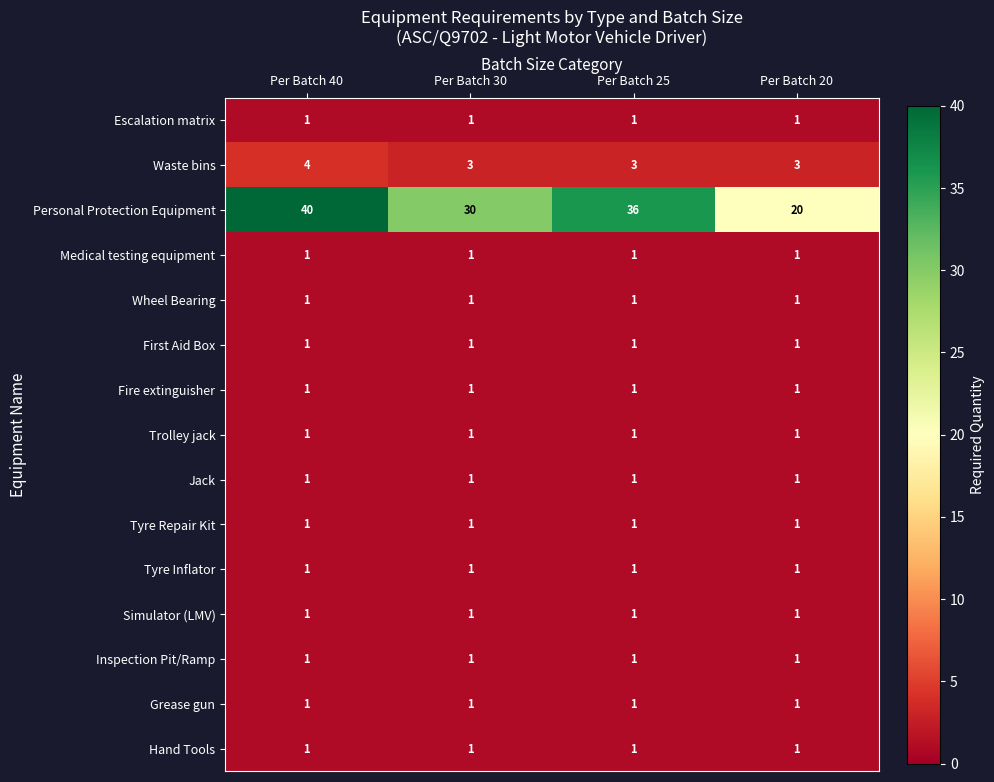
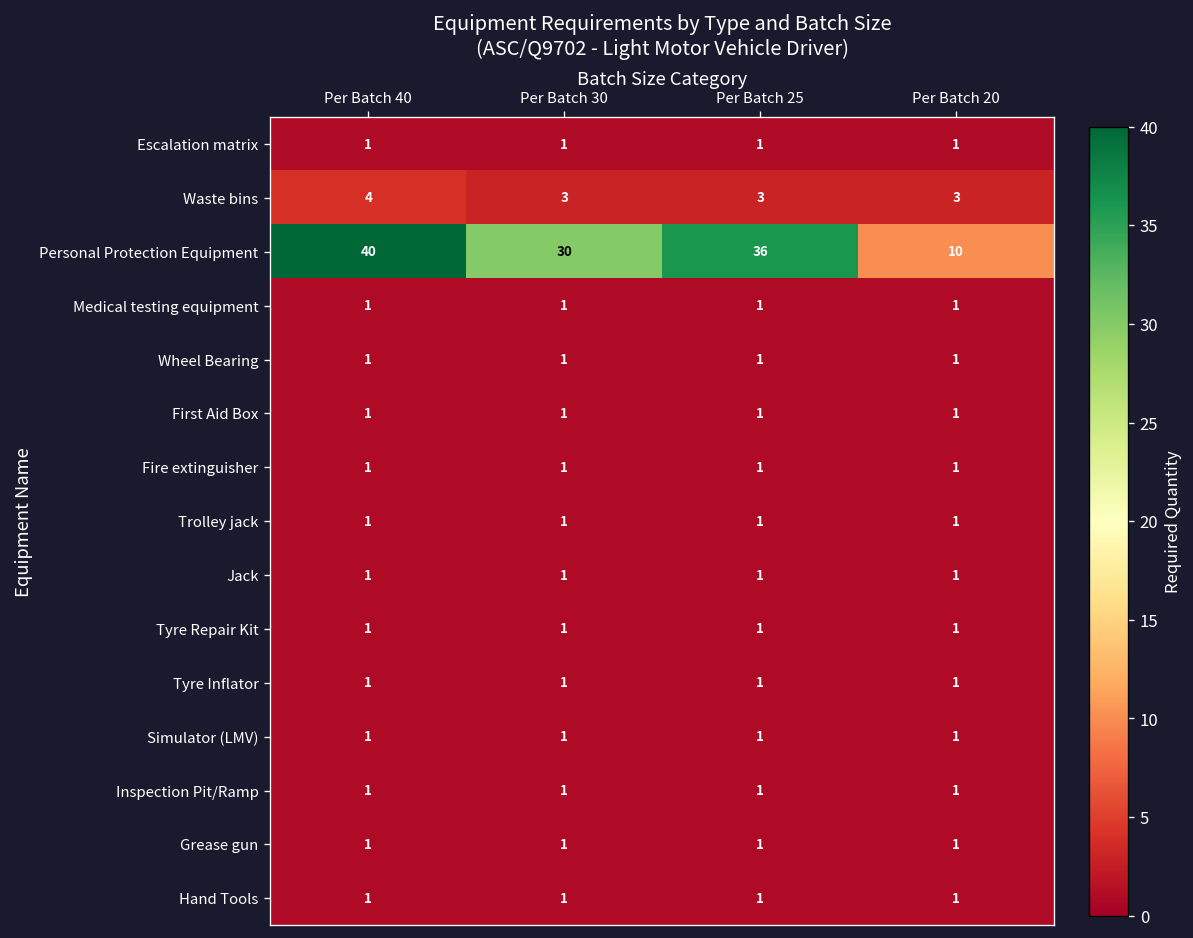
  {
    "Escalation matrix": {
      "Per Batch 40": 1,
      "Per Batch 30": 1,
      "Per Batch 25": 1,
      "Per Batch 20": 1
    },
    "Waste bins": {
      "Per Batch 40": 4,
      "Per Batch 30": 3,
      "Per Batch 25": 3,
      "Per Batch 20": 3
    },
    "Personal Protection Equipment": {
      "Per Batch 40": 40,
      "Per Batch 30": 30,
      "Per Batch 25": 36,
-     "Per Batch 20": 20
+     "Per Batch 20": 10
    },
    "Medical testing equipment": {
      "Per Batch 40": 1,
      "Per Batch 30": 1,
      "Per Batch 25": 1,
      "Per Batch 20": 1
    },
    "Wheel Bearing": {
      "Per Batch 40": 1,
      "Per Batch 30": 1,
      "Per Batch 25": 1,
      "Per Batch 20": 1
    },
    "First Aid Box": {
      "Per Batch 40": 1,
      "Per Batch 30": 1,
      "Per Batch 25": 1,
      "Per Batch 20": 1
    },
    "Fire extinguisher": {
      "Per Batch 40": 1,
      "Per Batch 30": 1,
      "Per Batch 25": 1,
      "Per Batch 20": 1
    },
    "Trolley jack": {
      "Per Batch 40": 1,
      "Per Batch 30": 1,
      "Per Batch 25": 1,
      "Per Batch 20": 1
    },
    "Jack": {
      "Per Batch 40": 1,
      "Per Batch 30": 1,
      "Per Batch 25": 1,
      "Per Batch 20": 1
    },
    "Tyre Repair Kit": {
      "Per Batch 40": 1,
      "Per Batch 30": 1,
      "Per Batch 25": 1,
      "Per Batch 20": 1
    },
    "Tyre Inflator": {
      "Per Batch 40": 1,
      "Per Batch 30": 1,
      "Per Batch 25": 1,
      "Per Batch 20": 1
    },
    "Simulator (LMV)": {
      "Per Batch 40": 1,
      "Per Batch 30": 1,
      "Per Batch 25": 1,
      "Per Batch 20": 1
    },
    "Inspection Pit/Ramp": {
      "Per Batch 40": 1,
      "Per Batch 30": 1,
      "Per Batch 25": 1,
      "Per Batch 20": 1
    },
    "Grease gun": {
      "Per Batch 40": 1,
      "Per Batch 30": 1,
      "Per Batch 25": 1,
      "Per Batch 20": 1
    },
    "Hand Tools": {
      "Per Batch 40": 1,
      "Per Batch 30": 1,
      "Per Batch 25": 1,
      "Per Batch 20": 1
    }
  }
